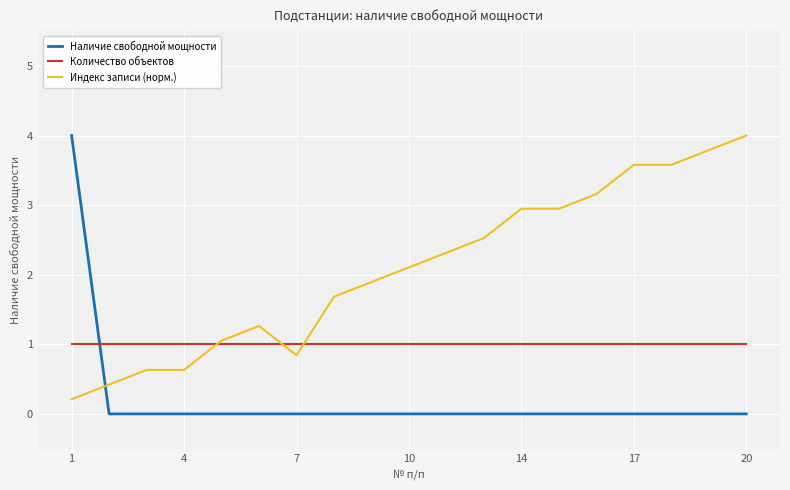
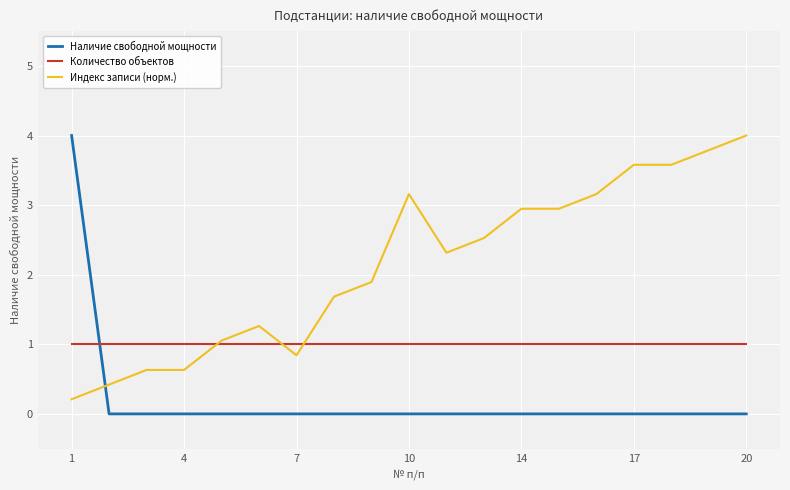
  {
    "Наличие свободной мощности": {
      "1": 4.0,
      "4": 0.0,
      "7": 0.0,
      "10": 0.0,
      "14": 0.0,
      "17": 0.0,
      "20": 0.0
    },
    "Количество объектов": {
      "1": 1.0,
      "4": 1.0,
      "7": 1.0,
      "10": 1.0,
      "14": 1.0,
      "17": 1.0,
      "20": 1.0
    },
    "Индекс записи (норм.)": {
      "1": 0.2,
      "4": 0.6,
      "7": 0.8,
-     "10": 2.1,
+     "10": 3.2,
      "14": 2.9,
      "17": 3.6,
      "20": 4.0
    }
  }
